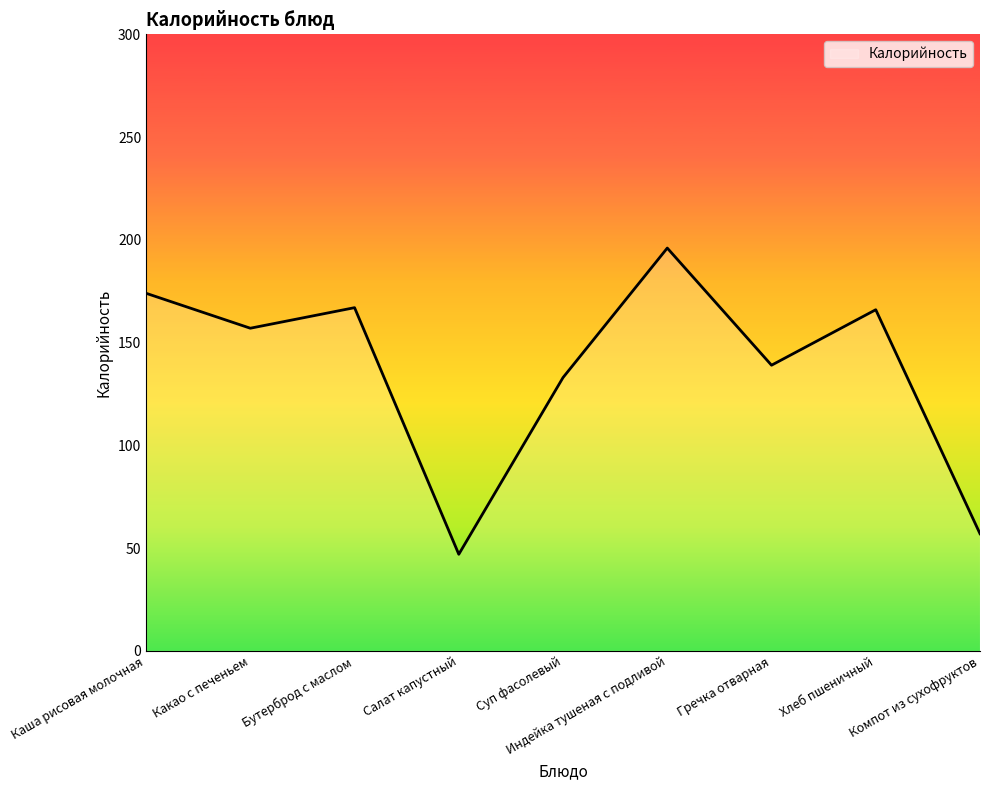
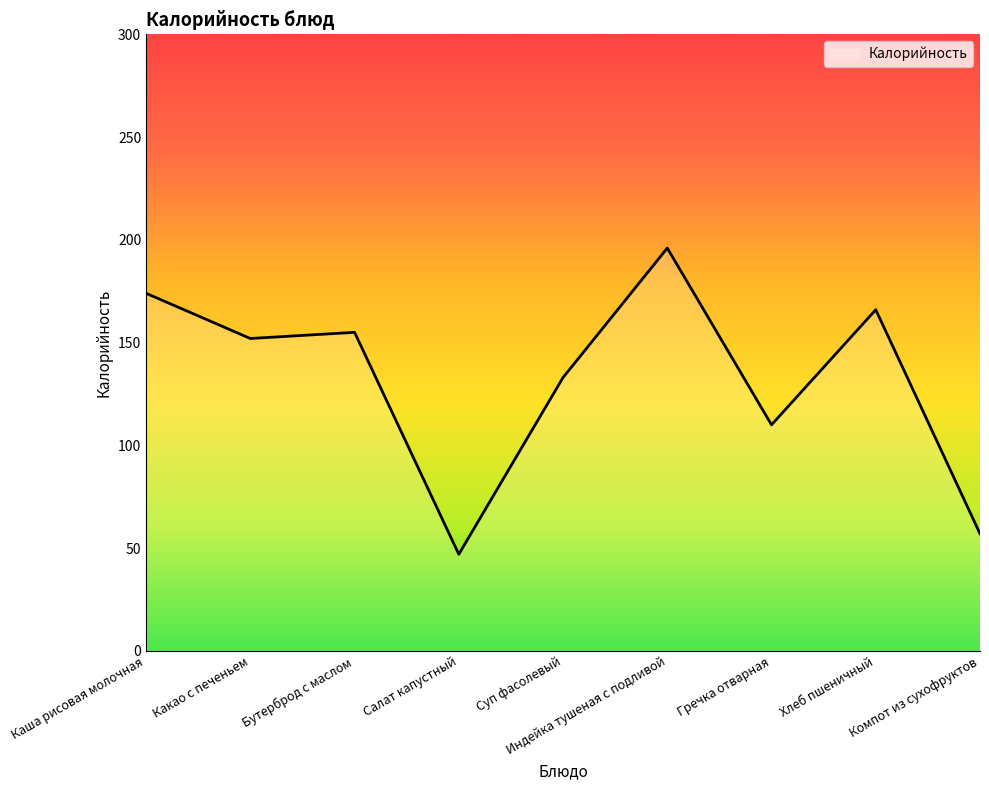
  {
    "Каша рисовая молочная": 174,
-   "Какао с печеньем": 157,
-   "Бутерброд с маслом": 167,
+   "Какао с печеньем": 152,
+   "Бутерброд с маслом": 155,
    "Салат капустный": 47,
    "Суп фасолевый": 133,
    "Индейка тушеная с подливой": 196,
-   "Гречка отварная": 139,
+   "Гречка отварная": 110,
    "Хлеб пшеничный": 166,
    "Компот из сухофруктов": 57
  }
